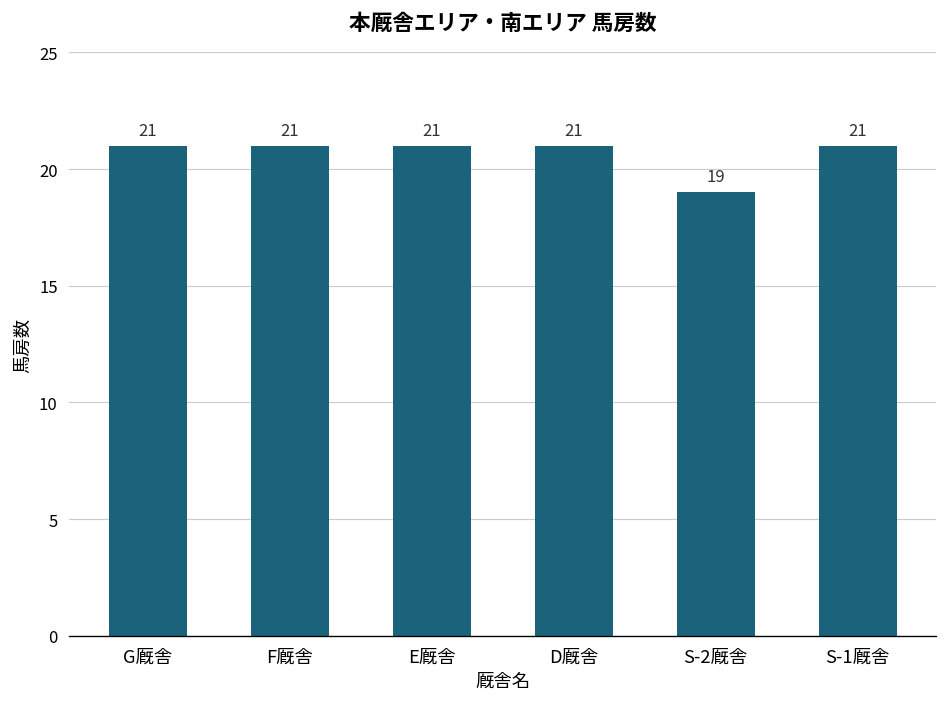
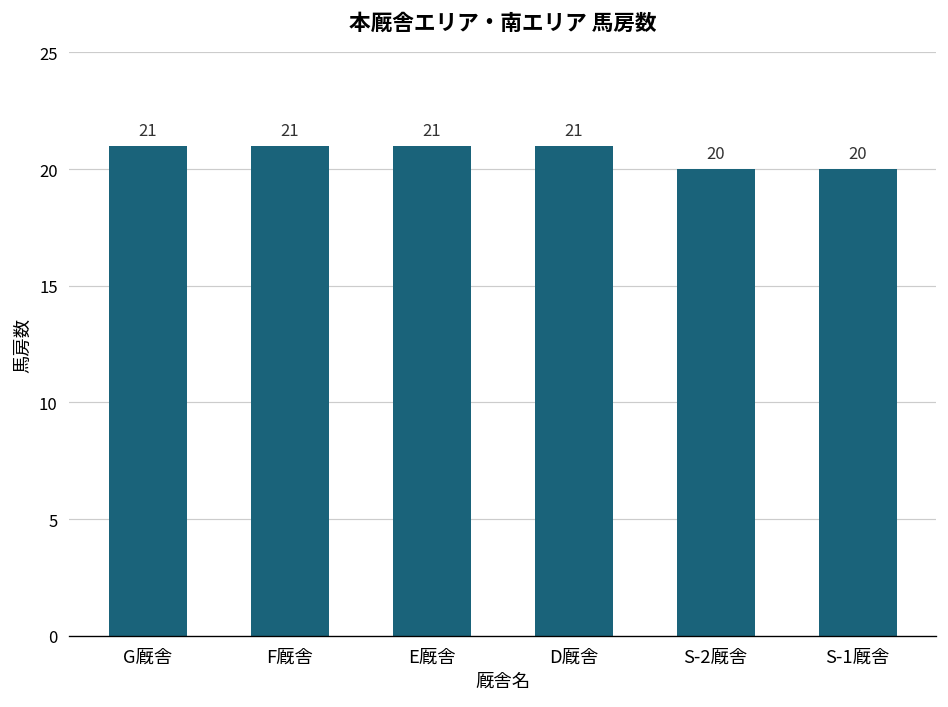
  {
    "G厩舎": 21,
    "F厩舎": 21,
    "E厩舎": 21,
    "D厩舎": 21,
-   "S-2厩舎": 19,
-   "S-1厩舎": 21
+   "S-2厩舎": 20,
+   "S-1厩舎": 20
  }
